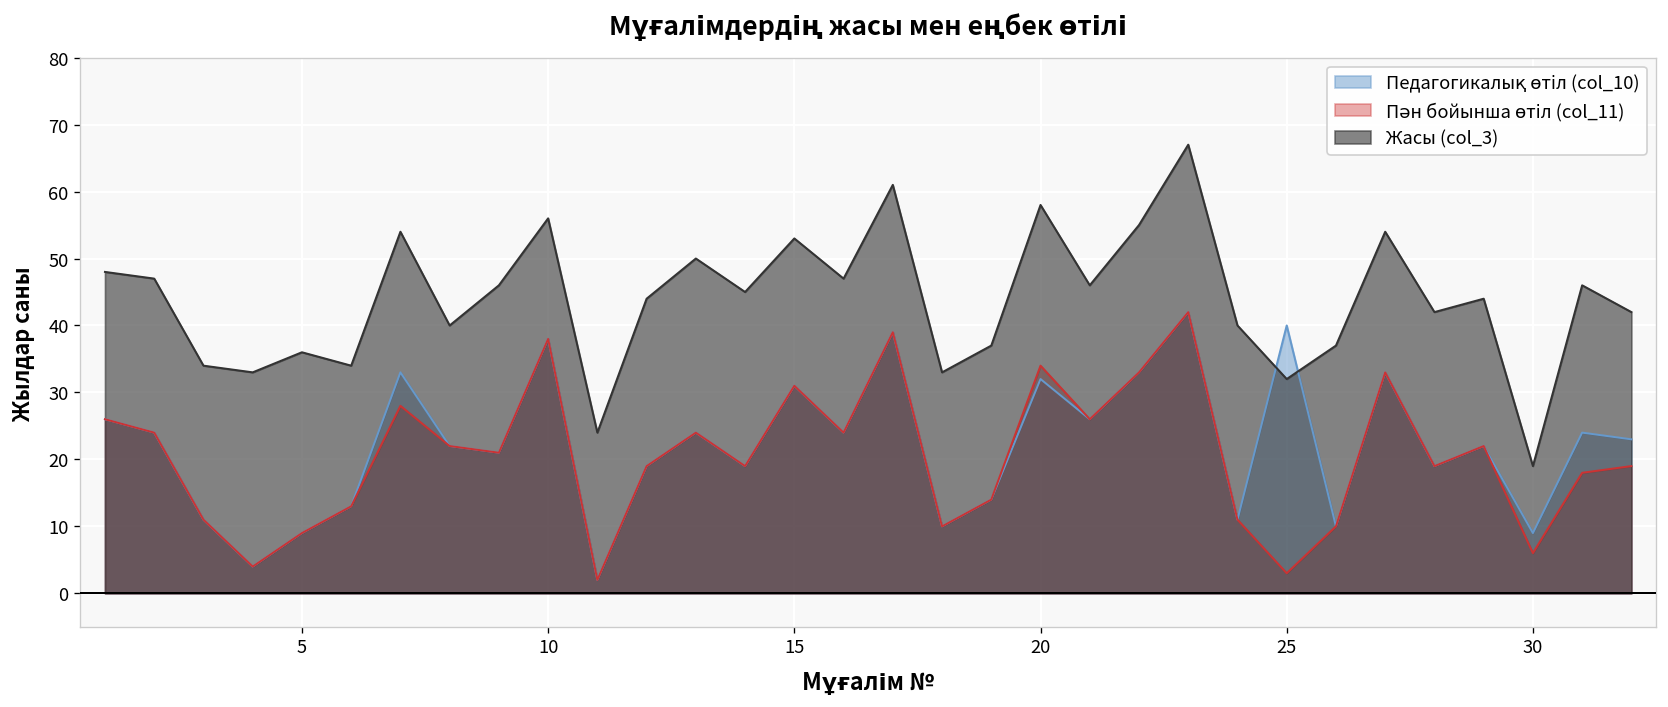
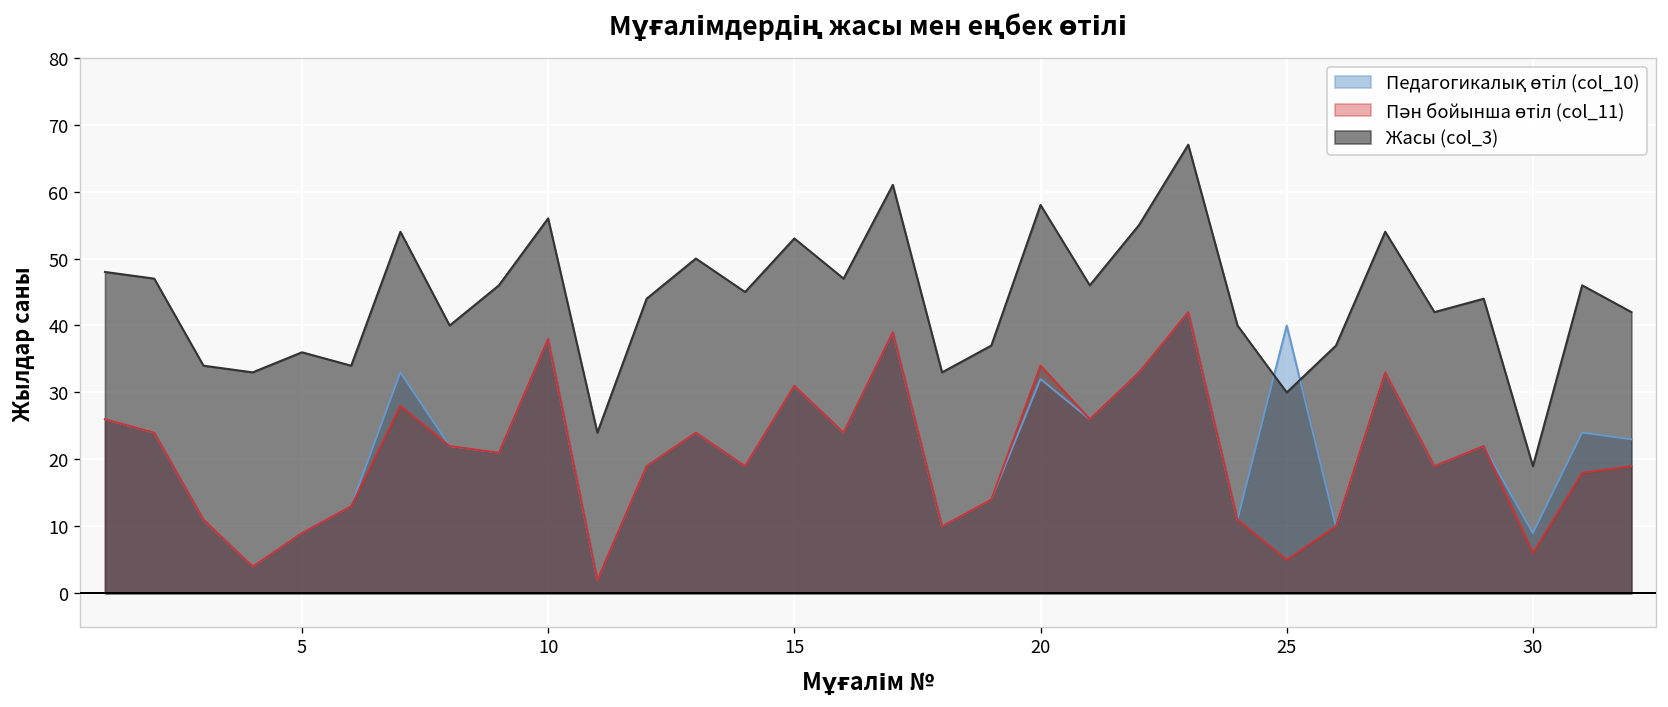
  {
    "Педагогикалық өтіл (col_10)": {
      "20": 32,
      "25": 40,
      "30": 9
    },
    "Пән бойынша өтіл (col_11)": {
      "20": 34,
-     "25": 3,
+     "25": 5,
      "30": 6
    },
    "Жасы (col_3)": {
      "5": 36,
      "10": 56,
      "15": 53,
      "20": 58,
-     "25": 32,
+     "25": 30,
      "30": 19
    }
  }
